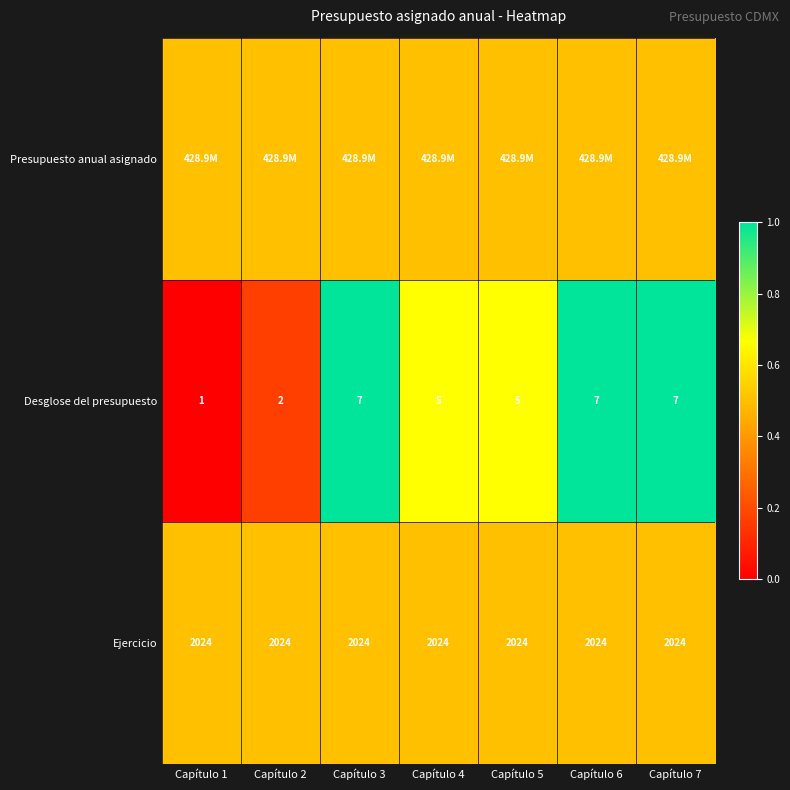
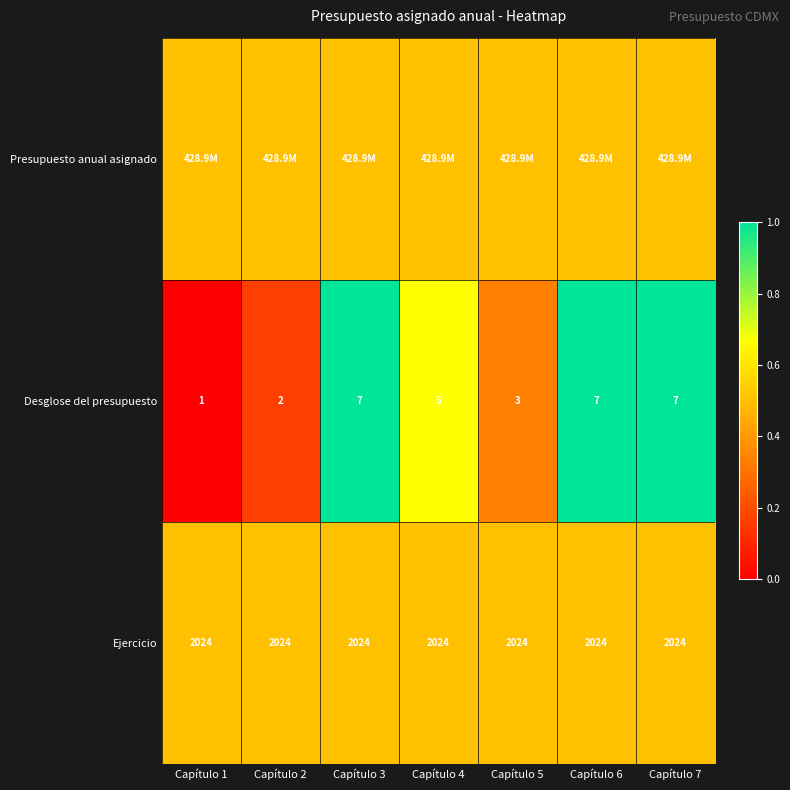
  {
    "Presupuesto anual asignado": {
      "Capítulo 1": "428.9M",
      "Capítulo 2": "428.9M",
      "Capítulo 3": "428.9M",
      "Capítulo 4": "428.9M",
      "Capítulo 5": "428.9M",
      "Capítulo 6": "428.9M",
      "Capítulo 7": "428.9M"
    },
    "Desglose del presupuesto": {
      "Capítulo 1": "1",
      "Capítulo 2": "2",
      "Capítulo 3": "7",
      "Capítulo 4": "5",
-     "Capítulo 5": "5",
+     "Capítulo 5": "3",
      "Capítulo 6": "7",
      "Capítulo 7": "7"
    },
    "Ejercicio": {
      "Capítulo 1": "2024",
      "Capítulo 2": "2024",
      "Capítulo 3": "2024",
      "Capítulo 4": "2024",
      "Capítulo 5": "2024",
      "Capítulo 6": "2024",
      "Capítulo 7": "2024"
    }
  }
